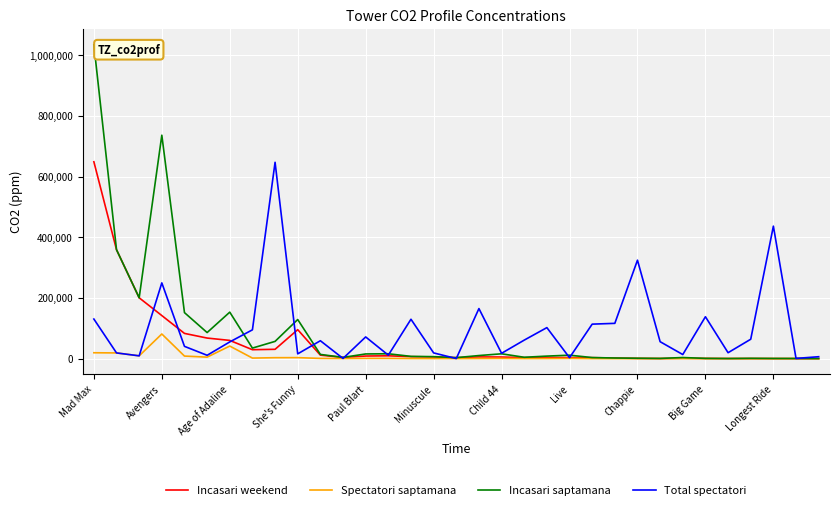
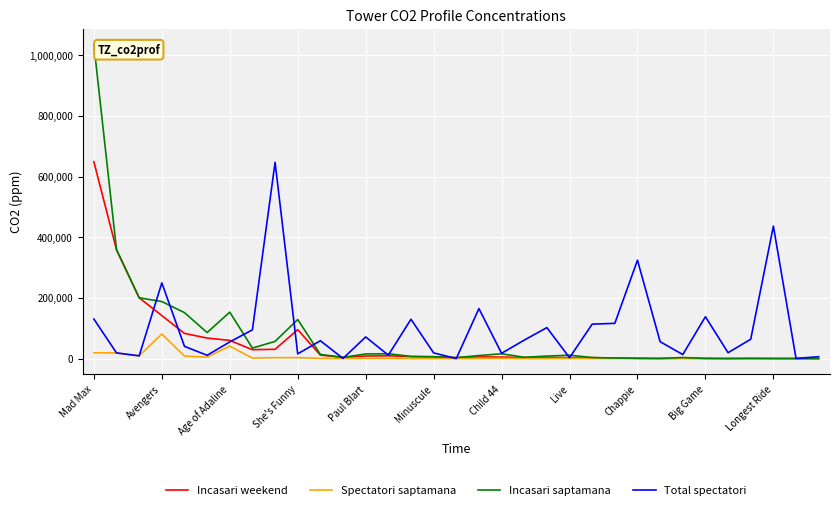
  {
    "Incasari weekend": {
      "Mad Max": "650,000",
      "Avengers": "140,000",
      "She's Funny": "100,000"
    },
    "Spectatori saptamana": {
      "Mad Max": "20,000",
      "Avengers": "80,000",
      "Age of Adaline": "40,000",
      "She's Funny": "0"
    },
    "Incasari saptamana": {
      "Mad Max": "1,030,000",
-     "Avengers": "740,000",
+     "Avengers": "190,000",
      "Age of Adaline": "150,000",
      "She's Funny": "130,000"
    },
    "Total spectatori": {
      "Mad Max": "130,000",
      "Avengers": "250,000",
      "She's Funny": "20,000",
      "Paul Blart": "70,000",
      "Minuscule": "20,000",
      "Chappie": "320,000",
      "Big Game": "140,000",
      "Longest Ride": "440,000"
    }
  }
